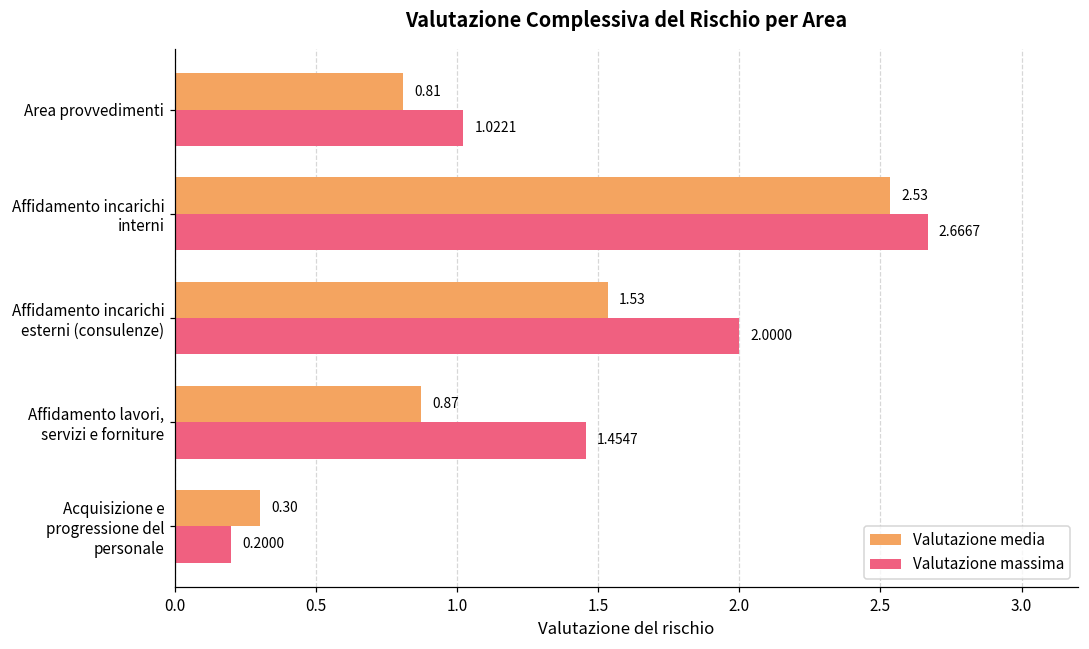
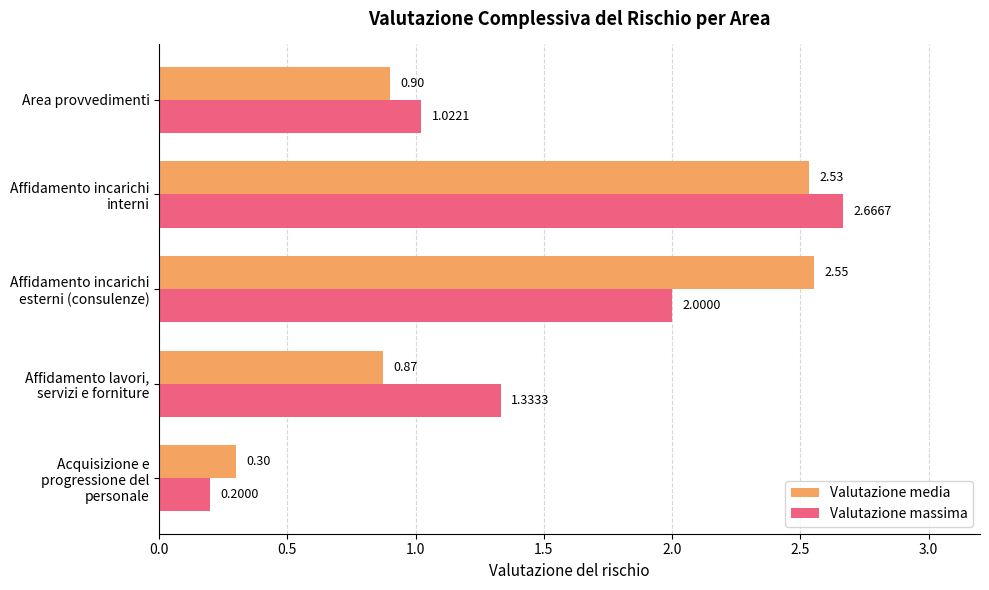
  {
    "Valutazione media": {
-     "Area provvedimenti": 0.81,
+     "Area provvedimenti": 0.90,
      "Affidamento incarichi interni": 2.53,
-     "Affidamento incarichi esterni (consulenze)": 1.53,
+     "Affidamento incarichi esterni (consulenze)": 2.55,
      "Affidamento lavori, servizi e forniture": 0.87,
      "Acquisizione e progressione del personale": 0.30
    },
    "Valutazione massima": {
      "Area provvedimenti": 1.0221,
      "Affidamento incarichi interni": 2.6667,
      "Affidamento incarichi esterni (consulenze)": 2.0000,
-     "Affidamento lavori, servizi e forniture": 1.4547,
+     "Affidamento lavori, servizi e forniture": 1.3333,
      "Acquisizione e progressione del personale": 0.2000
    }
  }
